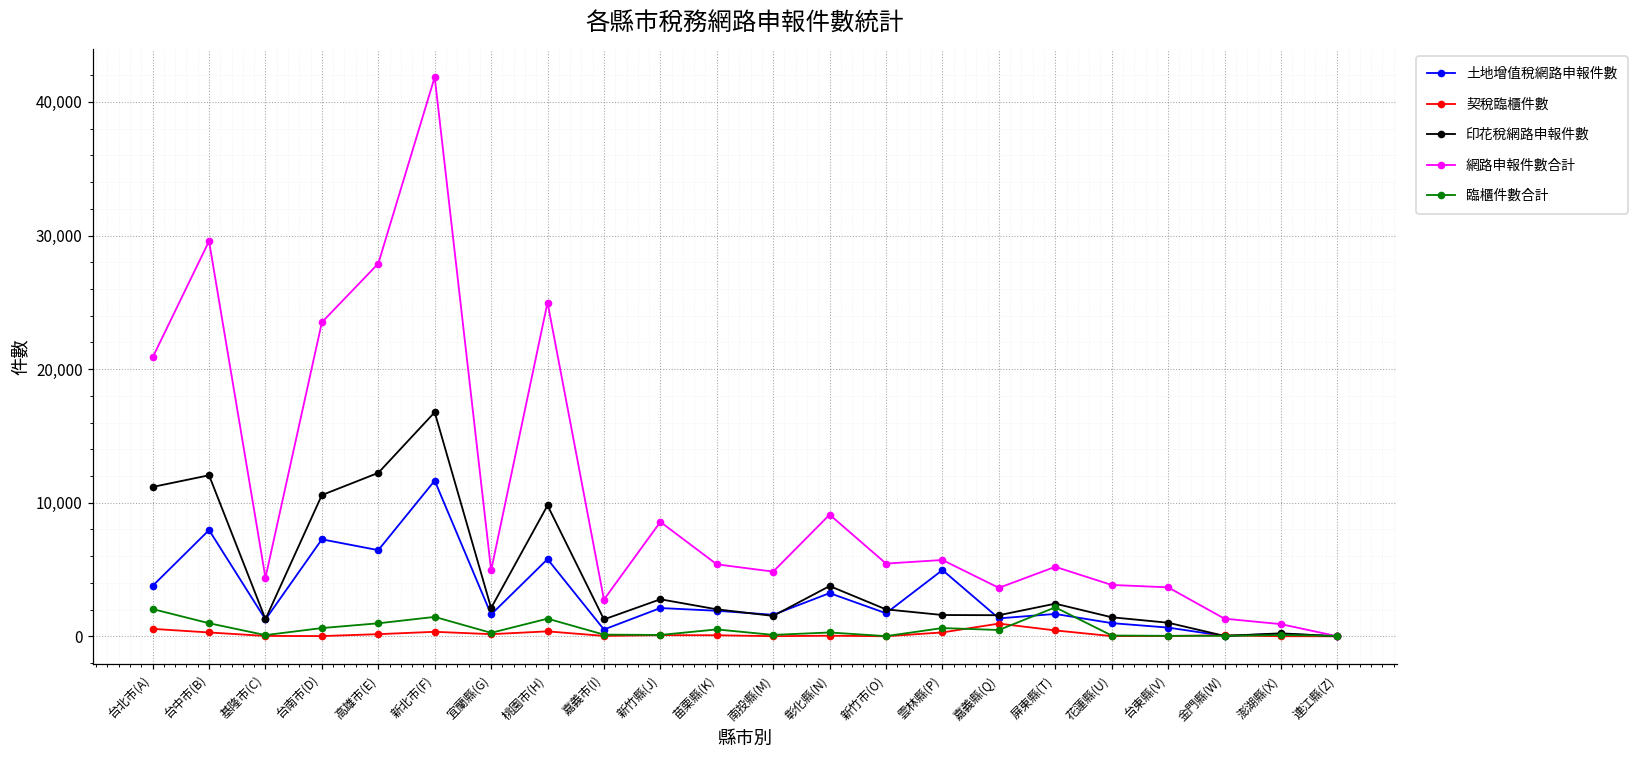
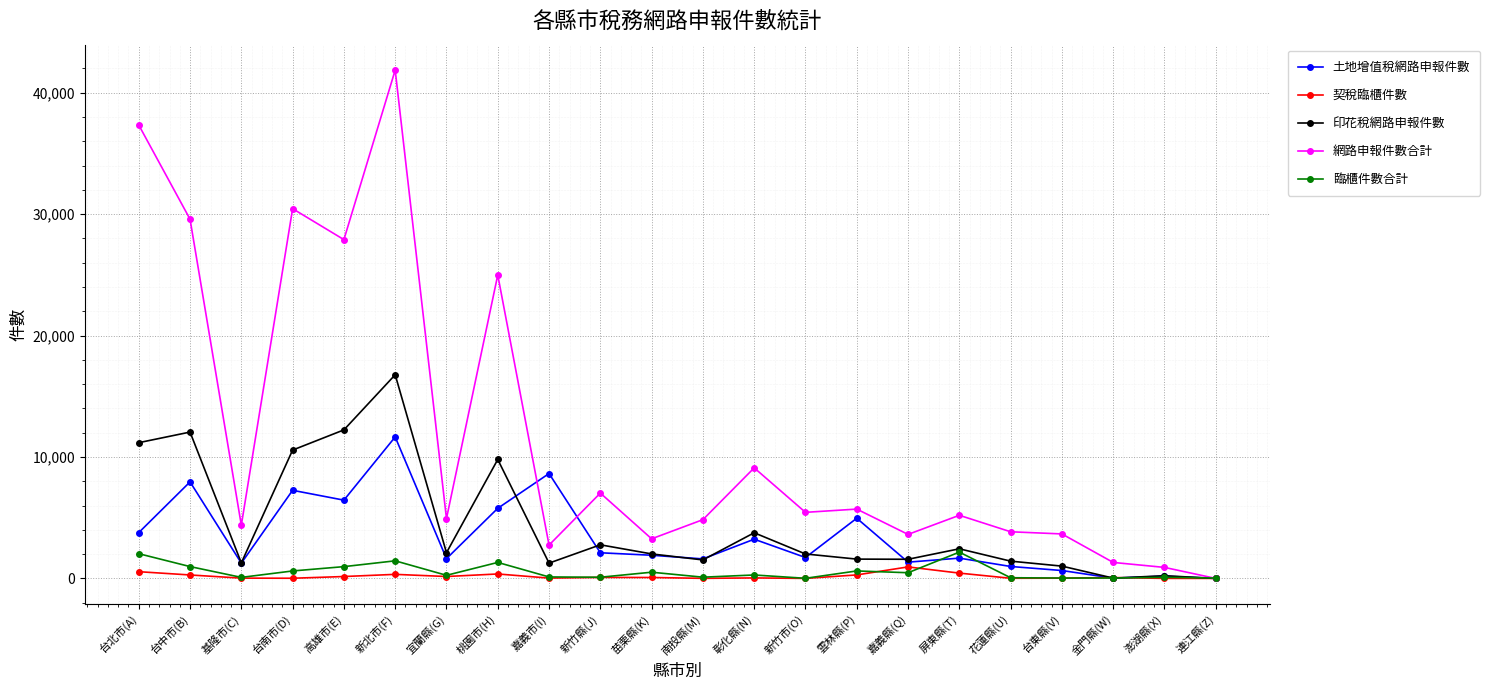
  {
    "土地增值稅網路申報件數": {
      "台北市(A)": "3,800",
      "台中市(B)": "8,000",
      "台南市(D)": "7,300",
      "高雄市(E)": "6,400",
      "新北市(F)": "11,700",
      "宜蘭縣(G)": "1,600",
      "桃園市(H)": "5,800",
-     "嘉義市(I)": "500",
+     "嘉義市(I)": "8,600",
      "新竹縣(J)": "2,100",
      "彰化縣(N)": "3,200",
      "新竹市(O)": "1,700",
      "雲林縣(P)": "5,000",
      "嘉義縣(Q)": "1,300",
      "屏東縣(T)": "1,700",
      "花蓮縣(U)": "1,000",
      "台東縣(V)": "700"
    },
    "契稅臨櫃件數": {
      "台北市(A)": "600",
      "台中市(B)": "300",
      "台南市(D)": "0",
      "高雄市(E)": "200",
      "新北市(F)": "300",
      "桃園市(H)": "400",
      "苗栗縣(K)": "100",
      "彰化縣(N)": "0",
      "雲林縣(P)": "300",
      "嘉義縣(Q)": "900",
      "屏東縣(T)": "400"
    },
    "印花稅網路申報件數": {
      "台北市(A)": "11,200",
      "台中市(B)": "12,100",
      "台南市(D)": "10,600",
      "高雄市(E)": "12,200",
      "新北市(F)": "16,800",
      "宜蘭縣(G)": "2,100",
      "桃園市(H)": "9,800",
      "嘉義市(I)": "1,300",
      "新竹縣(J)": "2,800",
      "彰化縣(N)": "3,800",
      "新竹市(O)": "2,000",
      "雲林縣(P)": "1,600",
      "嘉義縣(Q)": "1,600",
      "屏東縣(T)": "2,400",
      "花蓮縣(U)": "1,400",
      "台東縣(V)": "1,000"
    },
    "網路申報件數合計": {
-     "台北市(A)": "20,900",
+     "台北市(A)": "37,300",
      "台中市(B)": "29,600",
      "基隆市(C)": "4,400",
-     "台南市(D)": "23,500",
+     "台南市(D)": "30,400",
      "高雄市(E)": "27,900",
      "新北市(F)": "41,900",
      "宜蘭縣(G)": "4,900",
      "桃園市(H)": "25,000",
      "嘉義市(I)": "2,700",
-     "新竹縣(J)": "8,600",
-     "苗栗縣(K)": "5,400",
+     "新竹縣(J)": "7,000",
+     "苗栗縣(K)": "3,300",
      "南投縣(M)": "4,800",
      "彰化縣(N)": "9,100",
      "新竹市(O)": "5,400",
      "雲林縣(P)": "5,700",
      "嘉義縣(Q)": "3,600",
      "屏東縣(T)": "5,200",
      "花蓮縣(U)": "3,800",
      "台東縣(V)": "3,700",
      "金門縣(W)": "1,300",
      "澎湖縣(X)": "900"
    },
    "臨櫃件數合計": {
      "台北市(A)": "2,000",
      "台中市(B)": "1,000",
      "台南市(D)": "600",
      "高雄市(E)": "1,000",
      "新北市(F)": "1,500",
      "桃園市(H)": "1,300",
      "苗栗縣(K)": "500",
      "彰化縣(N)": "300",
      "雲林縣(P)": "600",
      "嘉義縣(Q)": "500",
      "屏東縣(T)": "2,200"
    }
  }
